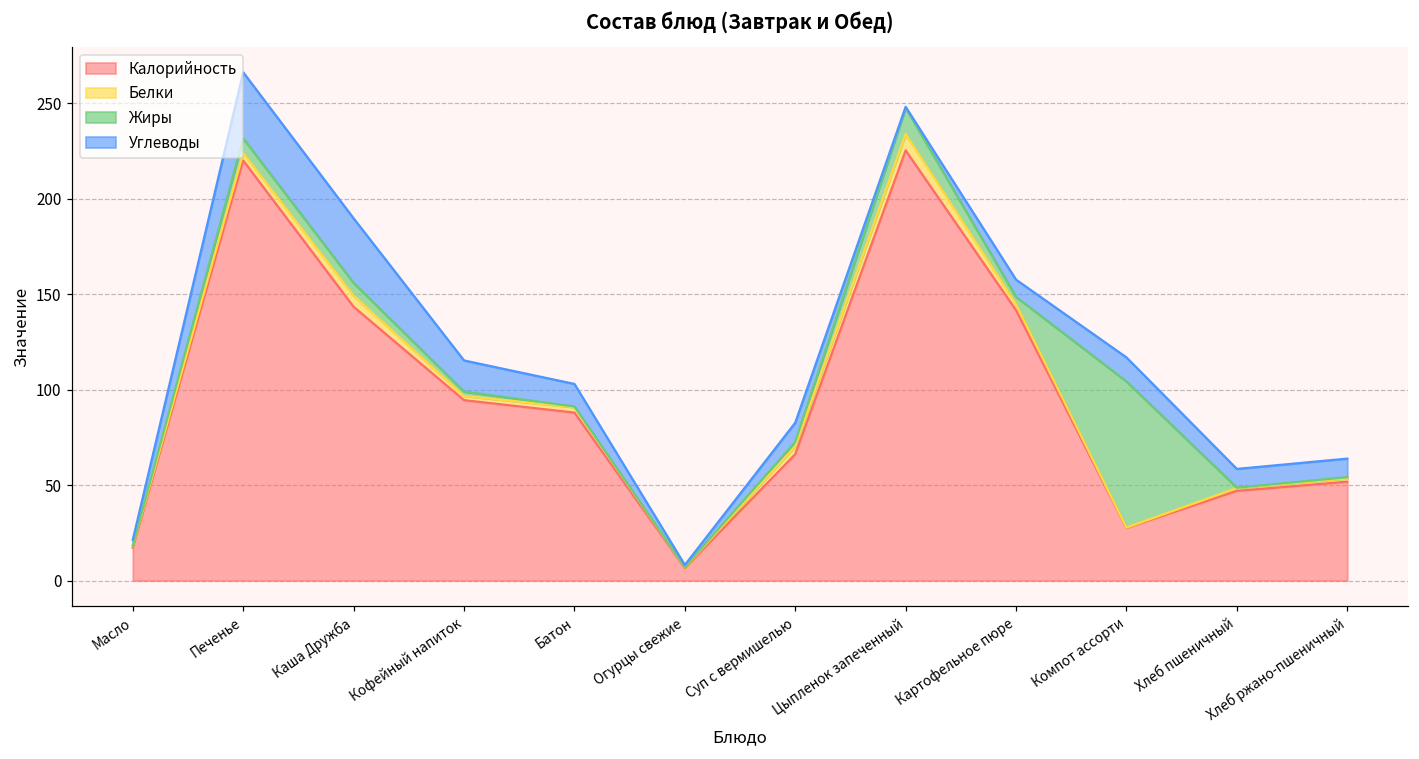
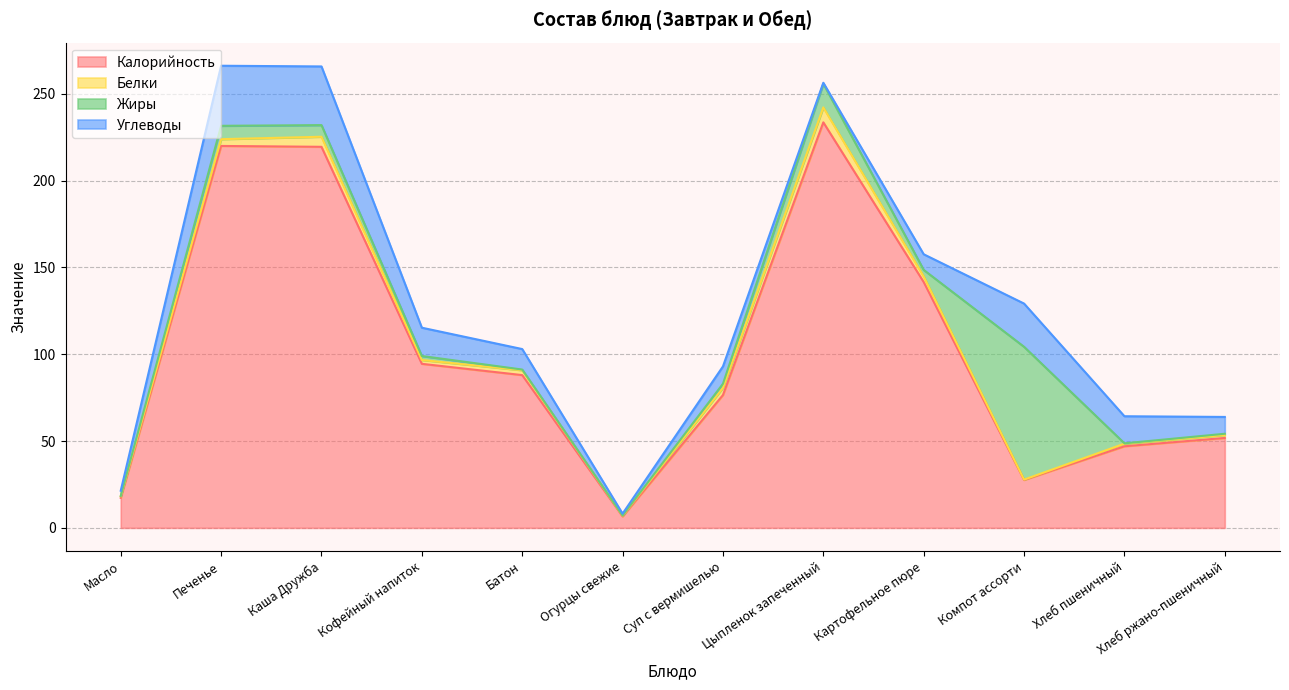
  {
    "Калорийность": {
      "Печенье": 220,
-     "Каша Дружба": 143,
+     "Каша Дружба": 220,
      "Кофейный напиток": 95,
      "Батон": 88,
-     "Суп с вермишелью": 66,
-     "Цыпленок запеченный": 225,
+     "Суп с вермишелью": 77,
+     "Цыпленок запеченный": 234,
      "Картофельное пюре": 142,
      "Хлеб пшеничный": 47,
      "Хлеб ржано-пшеничный": 52
    },
    "Белки": {
      "Печенье": 4,
      "Каша Дружба": 6,
      "Кофейный напиток": 2,
      "Суп с вермишелью": 4,
      "Цыпленок запеченный": 9,
      "Картофельное пюре": 3
    },
    "Жиры": {
      "Каша Дружба": 7,
      "Кофейный напиток": 2,
      "Суп с вермишелью": 2,
      "Картофельное пюре": 4,
      "Компот ассорти": 77
    },
    "Углеводы": {
      "Масло": 3,
      "Каша Дружба": 34,
      "Кофейный напиток": 16,
      "Батон": 12,
      "Суп с вермишелью": 10,
      "Картофельное пюре": 9,
-     "Компот ассорти": 13,
-     "Хлеб пшеничный": 10,
+     "Компот ассорти": 25,
+     "Хлеб пшеничный": 16,
      "Хлеб ржано-пшеничный": 10
    }
  }
